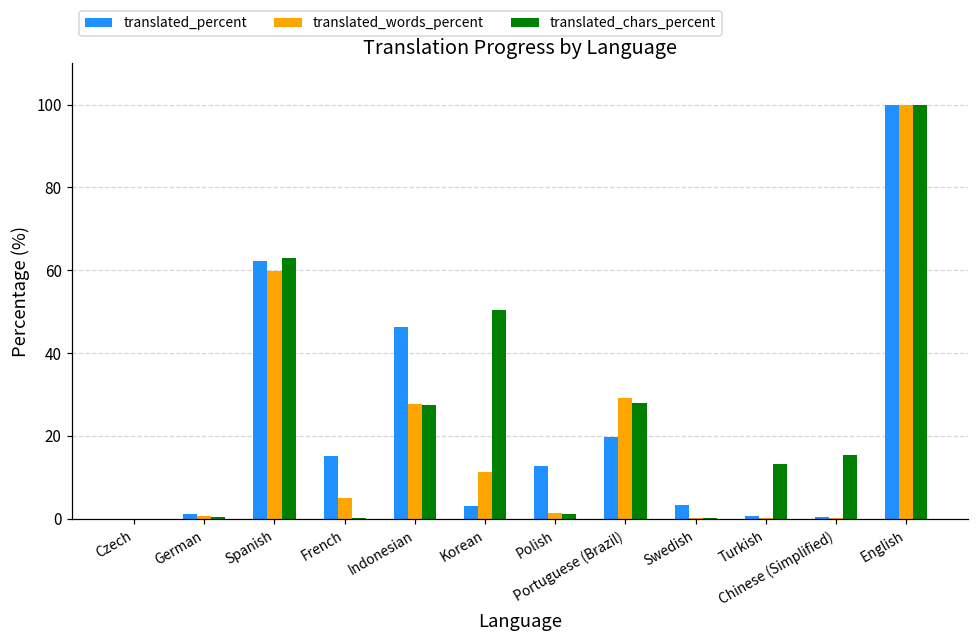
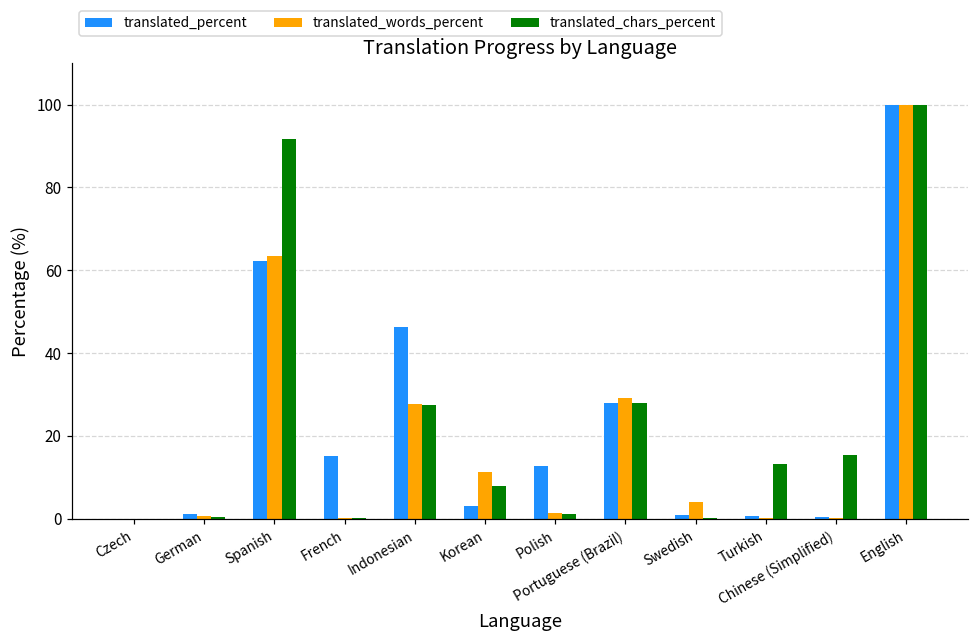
  {
    "translated_percent": {
      "Czech": 0,
      "German": 1,
      "Spanish": 62,
      "French": 15,
      "Indonesian": 46,
      "Korean": 3,
      "Polish": 13,
-     "Portuguese (Brazil)": 20,
-     "Swedish": 3,
+     "Portuguese (Brazil)": 28,
+     "Swedish": 1,
      "Turkish": 1,
      "English": 100
    },
    "translated_words_percent": {
      "Czech": 0,
-     "Spanish": 60,
-     "French": 5,
+     "Spanish": 63,
+     "French": 0,
      "Indonesian": 28,
      "Korean": 11,
      "Polish": 1,
      "Portuguese (Brazil)": 29,
-     "Swedish": 0,
+     "Swedish": 4,
      "English": 100
    },
    "translated_chars_percent": {
      "Czech": 0,
-     "Spanish": 63,
+     "Spanish": 92,
      "Indonesian": 27,
-     "Korean": 50,
+     "Korean": 8,
      "Polish": 1,
      "Portuguese (Brazil)": 28,
      "Turkish": 13,
      "Chinese (Simplified)": 15,
      "English": 100
    }
  }
